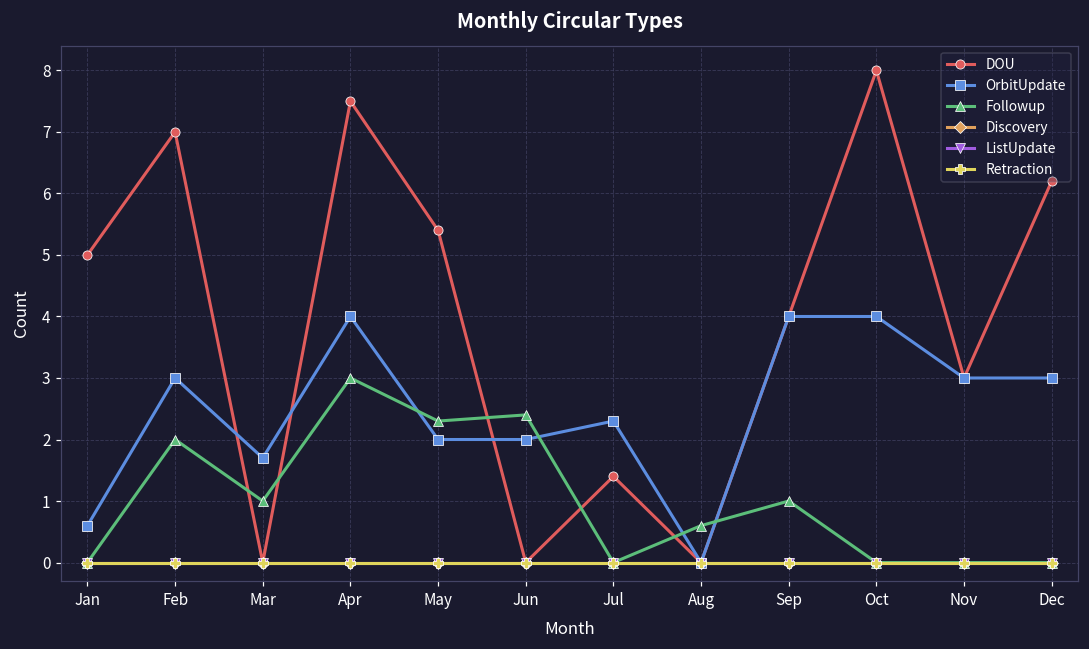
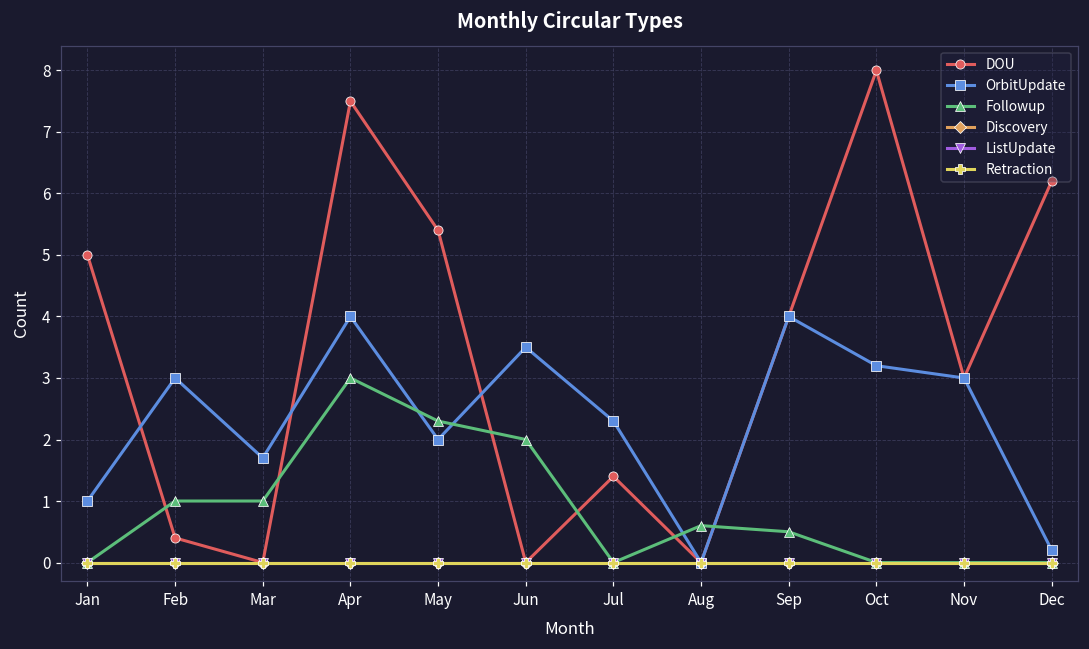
  {
    "DOU": {
      "Jan": 5.0,
-     "Feb": 7.0,
+     "Feb": 0.4,
      "Apr": 7.5,
      "May": 5.4,
      "Jul": 1.4,
      "Oct": 8.0
    },
    "OrbitUpdate": {
-     "Jan": 0.6,
+     "Jan": 1.0,
      "Feb": 3.0,
      "Mar": 1.7,
      "Apr": 4.0,
      "May": 2.0,
-     "Jun": 2.0,
+     "Jun": 3.5,
      "Jul": 2.3,
-     "Oct": 4.0,
-     "Dec": 3.0
+     "Oct": 3.2,
+     "Dec": 0.2
    },
    "Followup": {
-     "Feb": 2,
+     "Feb": 1,
      "Mar": 1.0,
      "Apr": 3.0,
      "May": 2.3,
-     "Jun": 2.4,
+     "Jun": 2.0,
      "Aug": 0.6,
-     "Sep": 1.0
+     "Sep": 0.5
    },
    "Retraction": {
      "Feb": 0.0,
      "Apr": 0.0,
      "May": 0.0,
      "Sep": 0.0
    }
  }
